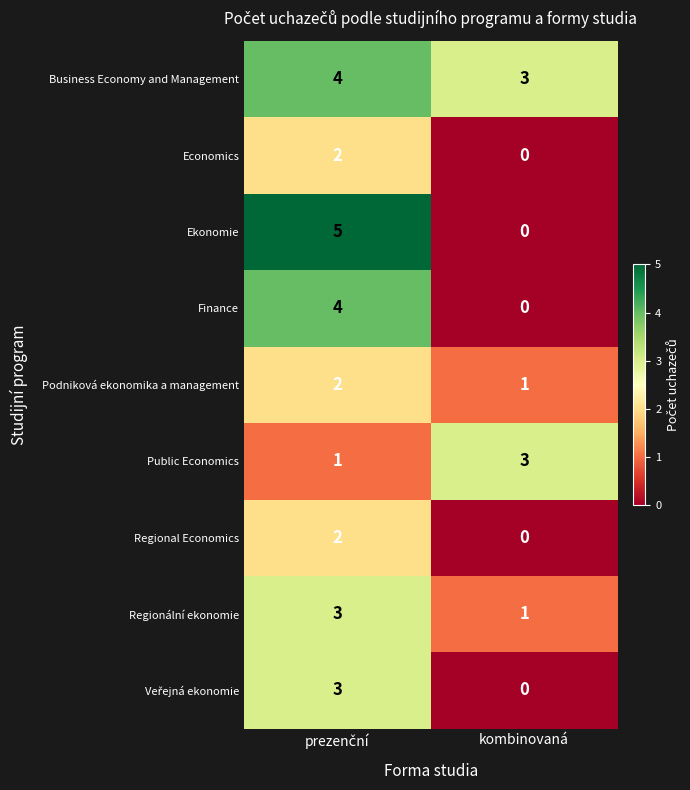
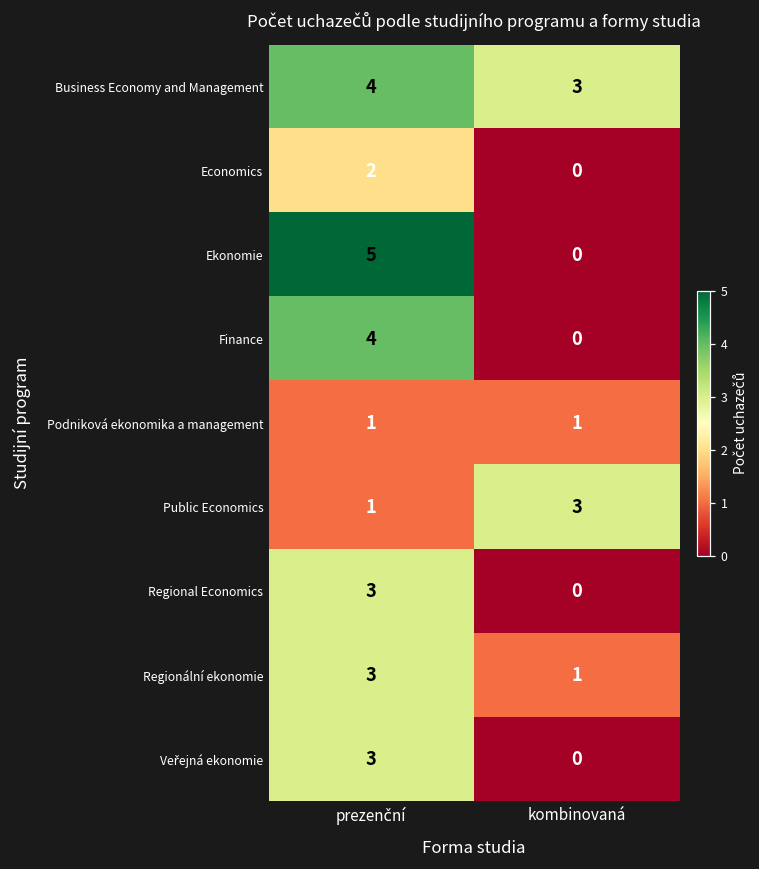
  {
    "Business Economy and Management": {
      "prezenční": 4,
      "kombinovaná": 3
    },
    "Economics": {
      "prezenční": 2,
      "kombinovaná": 0
    },
    "Ekonomie": {
      "prezenční": 5,
      "kombinovaná": 0
    },
    "Finance": {
      "prezenční": 4,
      "kombinovaná": 0
    },
    "Podniková ekonomika a management": {
-     "prezenční": 2,
+     "prezenční": 1,
      "kombinovaná": 1
    },
    "Public Economics": {
      "prezenční": 1,
      "kombinovaná": 3
    },
    "Regional Economics": {
-     "prezenční": 2,
+     "prezenční": 3,
      "kombinovaná": 0
    },
    "Regionální ekonomie": {
      "prezenční": 3,
      "kombinovaná": 1
    },
    "Veřejná ekonomie": {
      "prezenční": 3,
      "kombinovaná": 0
    }
  }
